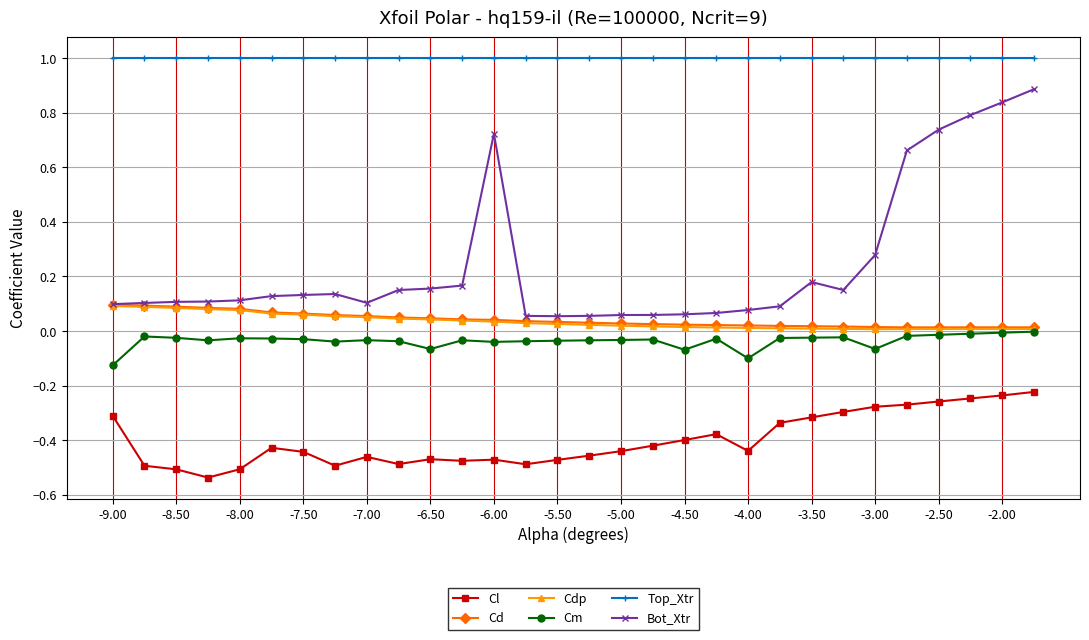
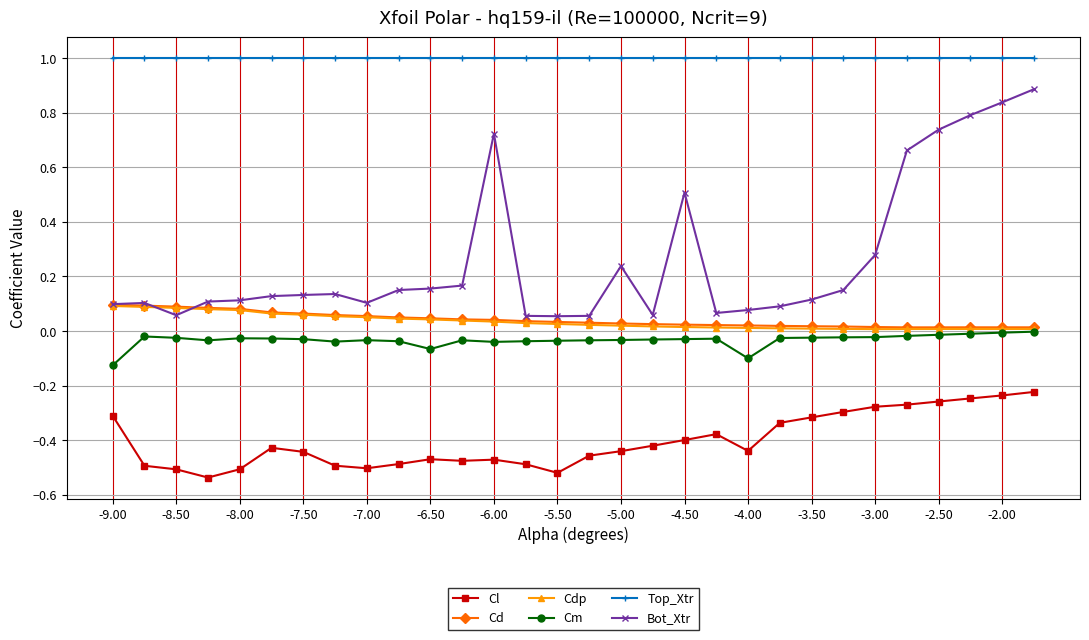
  {
    "Cl": {
      "-9.00": -0.31,
      "-8.50": -0.51,
      "-8.00": -0.51,
      "-7.50": -0.44,
-     "-7.00": -0.46,
+     "-7.00": -0.50,
      "-6.50": -0.47,
      "-6.00": -0.47,
-     "-5.50": -0.47,
+     "-5.50": -0.52,
      "-5.00": -0.44,
      "-4.50": -0.40,
      "-4.00": -0.44,
      "-3.50": -0.32,
      "-3.00": -0.28,
      "-2.50": -0.26,
      "-2.00": -0.24
    },
    "Cm": {
      "-9.00": -0.13,
      "-8.50": -0.02,
      "-8.00": -0.03,
      "-7.50": -0.03,
      "-7.00": -0.03,
      "-6.50": -0.07,
      "-6.00": -0.04,
      "-5.50": -0.04,
      "-5.00": -0.03,
-     "-4.50": -0.07,
+     "-4.50": -0.03,
      "-4.00": -0.10,
      "-3.50": -0.02,
-     "-3.00": -0.07,
+     "-3.00": -0.02,
      "-2.50": -0.01,
      "-2.00": -0.01
    },
    "Top_Xtr": {
      "-9.00": 1.00,
      "-8.50": 1.00,
      "-8.00": 1.00,
      "-7.50": 1.00,
      "-7.00": 1.00,
      "-6.50": 1.00,
      "-6.00": 1.00,
      "-5.50": 1.00,
      "-5.00": 1.00,
      "-4.50": 1.00,
      "-4.00": 1.00,
      "-3.50": 1.00,
      "-3.00": 1.00,
      "-2.50": 1.00,
      "-2.00": 1.00
    },
    "Bot_Xtr": {
-     "-8.50": 0.11,
+     "-8.50": 0.06,
      "-8.00": 0.11,
      "-7.50": 0.13,
      "-7.00": 0.10,
      "-6.50": 0.16,
      "-6.00": 0.72,
      "-5.50": 0.05,
-     "-5.00": 0.06,
-     "-4.50": 0.06,
+     "-5.00": 0.24,
+     "-4.50": 0.51,
      "-4.00": 0.08,
-     "-3.50": 0.18,
+     "-3.50": 0.12,
      "-3.00": 0.28,
      "-2.50": 0.74,
      "-2.00": 0.84
    }
  }
